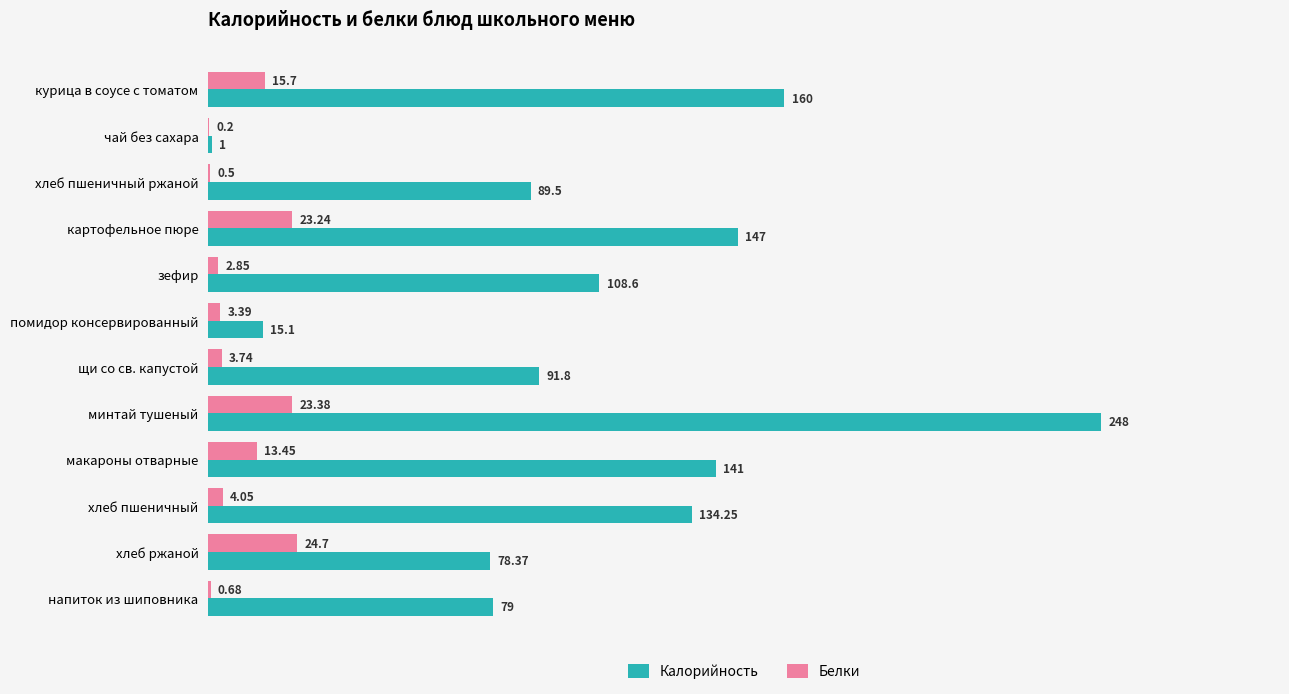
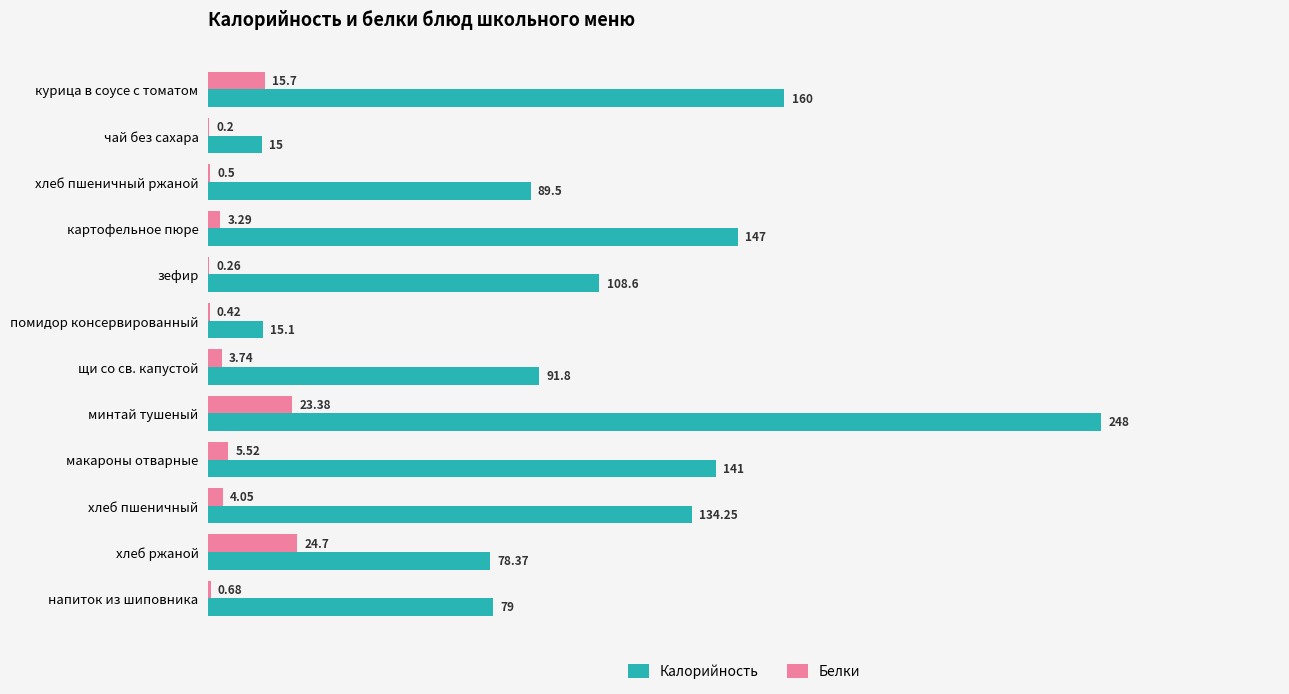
  {
    "Калорийность": {
      "курица в соусе с томатом": 160,
-     "чай без сахара": 1,
+     "чай без сахара": 15,
      "хлеб пшеничный ржаной": 89.5,
      "картофельное пюре": 147,
      "зефир": 108.6,
      "помидор консервированный": 15.1,
      "щи со св. капустой": 91.8,
      "минтай тушеный": 248,
      "макароны отварные": 141,
      "хлеб пшеничный": 134.25,
      "хлеб ржаной": 78.37,
      "напиток из шиповника": 79
    },
    "Белки": {
      "курица в соусе с томатом": 15.7,
      "чай без сахара": 0.2,
      "хлеб пшеничный ржаной": 0.5,
-     "картофельное пюре": 23.24,
-     "зефир": 2.85,
-     "помидор консервированный": 3.39,
+     "картофельное пюре": 3.29,
+     "зефир": 0.26,
+     "помидор консервированный": 0.42,
      "щи со св. капустой": 3.74,
      "минтай тушеный": 23.38,
-     "макароны отварные": 13.45,
+     "макароны отварные": 5.52,
      "хлеб пшеничный": 4.05,
      "хлеб ржаной": 24.7,
      "напиток из шиповника": 0.68
    }
  }
